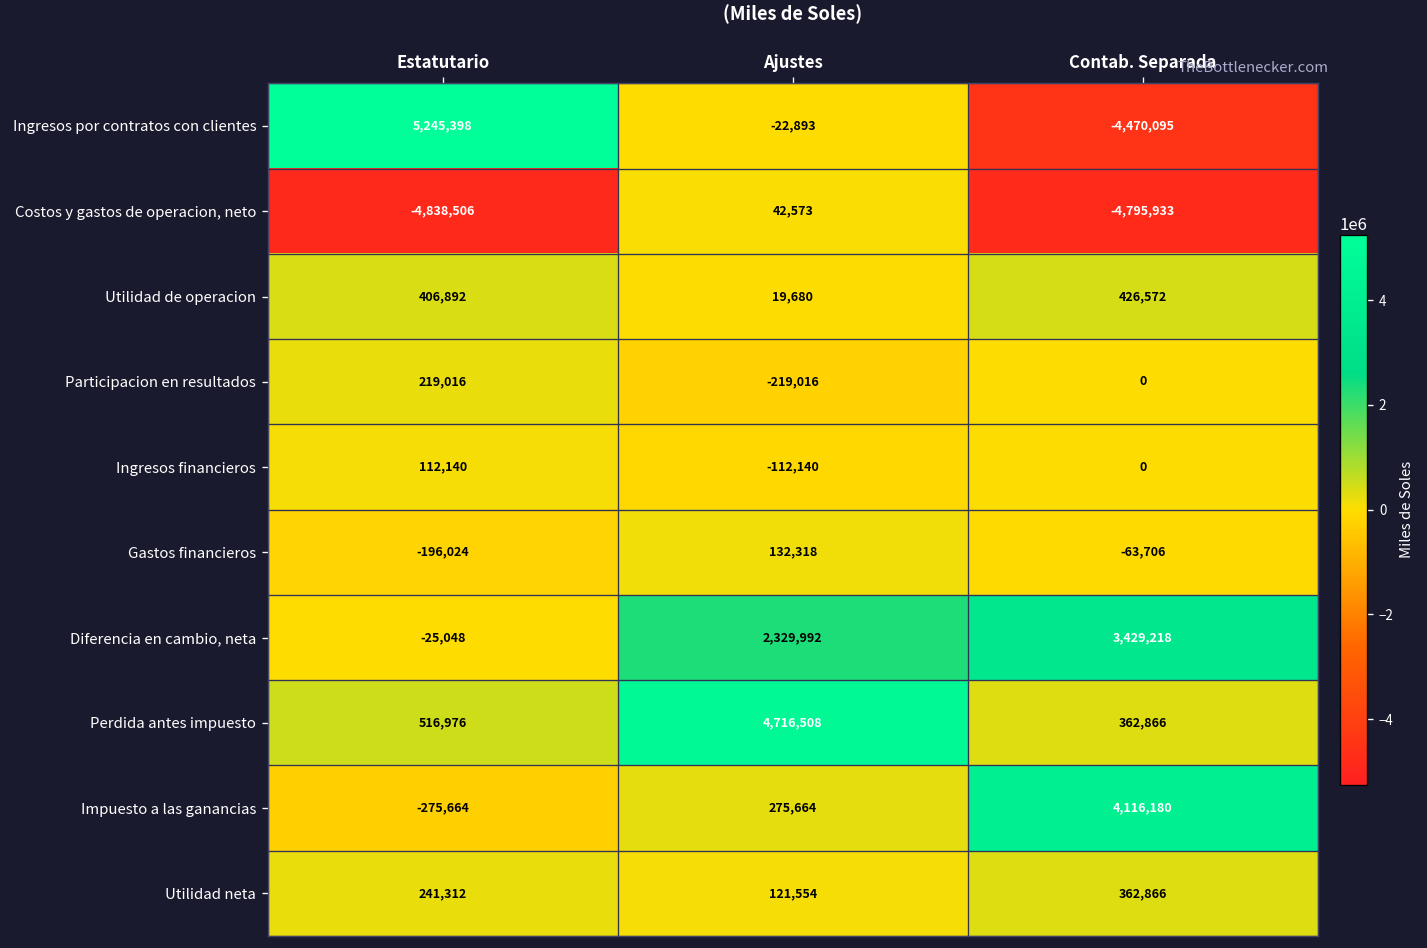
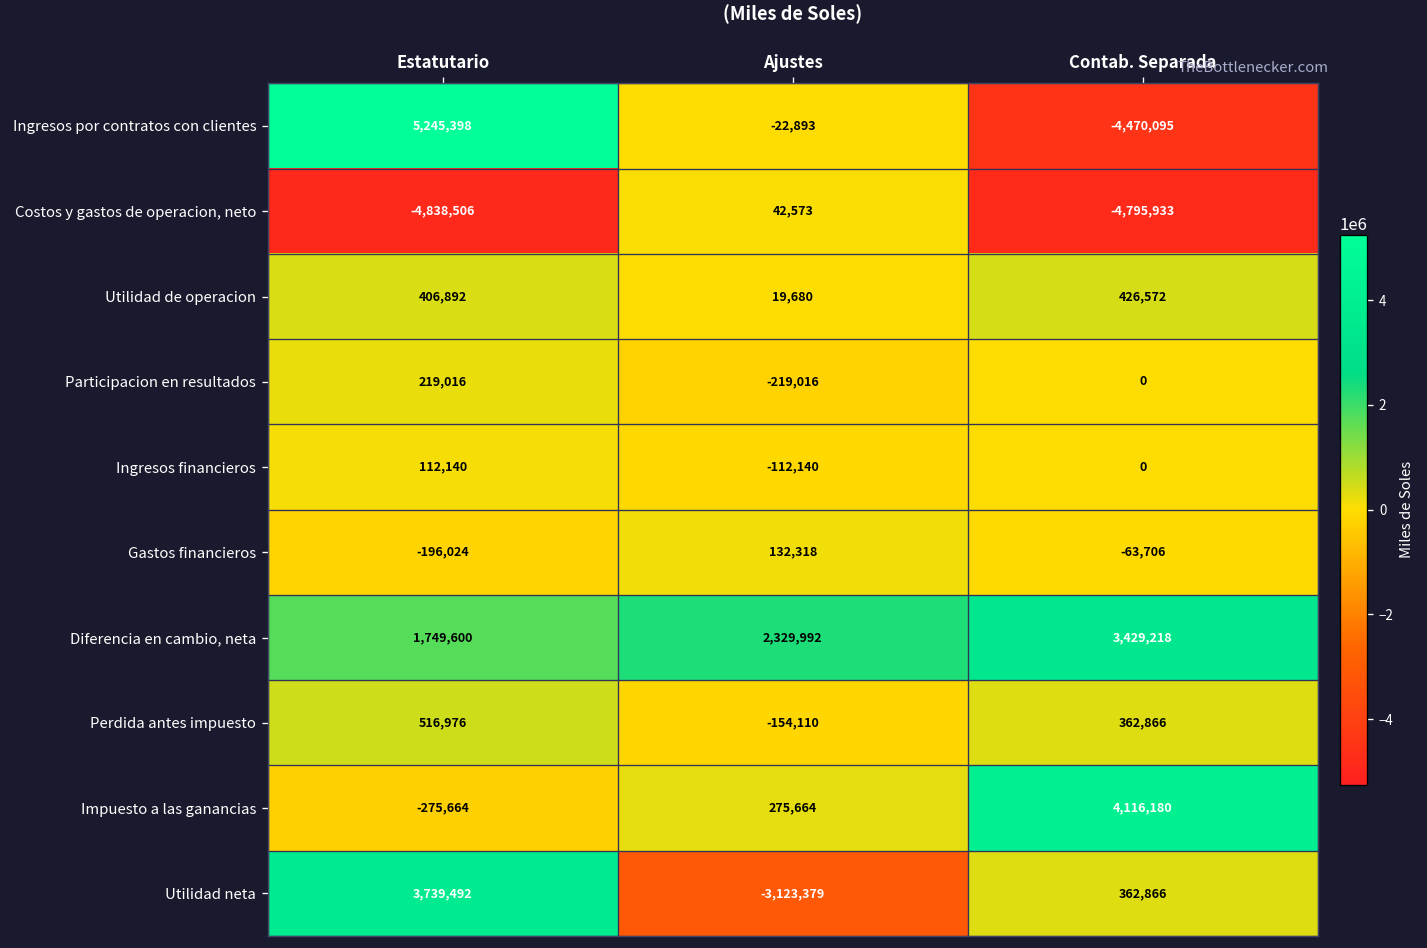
  {
    "Ingresos por contratos con clientes": {
      "Estatutario": "5,245,398",
      "Ajustes": "-22,893",
      "Contab. Separada": "-4,470,095"
    },
    "Costos y gastos de operacion, neto": {
      "Estatutario": "-4,838,506",
      "Ajustes": "42,573",
      "Contab. Separada": "-4,795,933"
    },
    "Utilidad de operacion": {
      "Estatutario": "406,892",
      "Ajustes": "19,680",
      "Contab. Separada": "426,572"
    },
    "Participacion en resultados": {
      "Estatutario": "219,016",
      "Ajustes": "-219,016",
      "Contab. Separada": "0"
    },
    "Ingresos financieros": {
      "Estatutario": "112,140",
      "Ajustes": "-112,140",
      "Contab. Separada": "0"
    },
    "Gastos financieros": {
      "Estatutario": "-196,024",
      "Ajustes": "132,318",
      "Contab. Separada": "-63,706"
    },
    "Diferencia en cambio, neta": {
-     "Estatutario": "-25,048",
+     "Estatutario": "1,749,600",
      "Ajustes": "2,329,992",
      "Contab. Separada": "3,429,218"
    },
    "Perdida antes impuesto": {
      "Estatutario": "516,976",
-     "Ajustes": "4,716,508",
+     "Ajustes": "-154,110",
      "Contab. Separada": "362,866"
    },
    "Impuesto a las ganancias": {
      "Estatutario": "-275,664",
      "Ajustes": "275,664",
      "Contab. Separada": "4,116,180"
    },
    "Utilidad neta": {
-     "Estatutario": "241,312",
-     "Ajustes": "121,554",
+     "Estatutario": "3,739,492",
+     "Ajustes": "-3,123,379",
      "Contab. Separada": "362,866"
    }
  }
